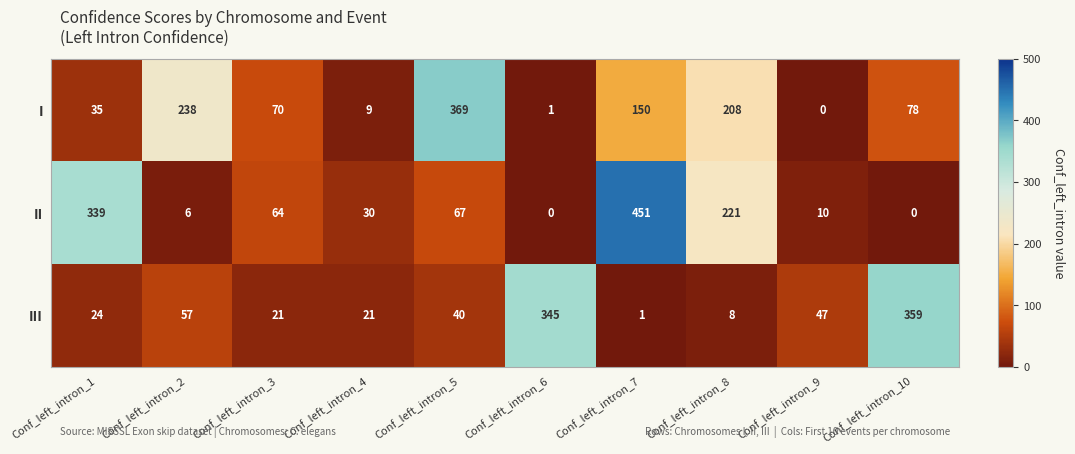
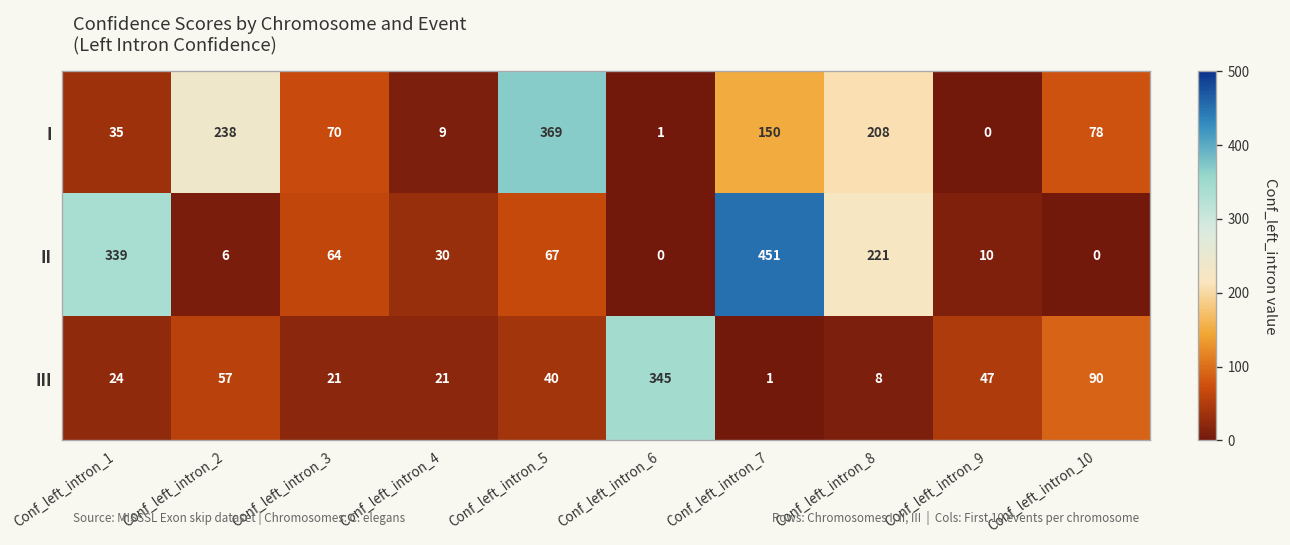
  {
    "I": {
      "Conf_left_intron_1": 35,
      "Conf_left_intron_2": 238,
      "Conf_left_intron_3": 70,
      "Conf_left_intron_4": 9,
      "Conf_left_intron_5": 369,
      "Conf_left_intron_6": 1,
      "Conf_left_intron_7": 150,
      "Conf_left_intron_8": 208,
      "Conf_left_intron_9": 0,
      "Conf_left_intron_10": 78
    },
    "II": {
      "Conf_left_intron_1": 339,
      "Conf_left_intron_2": 6,
      "Conf_left_intron_3": 64,
      "Conf_left_intron_4": 30,
      "Conf_left_intron_5": 67,
      "Conf_left_intron_6": 0,
      "Conf_left_intron_7": 451,
      "Conf_left_intron_8": 221,
      "Conf_left_intron_9": 10,
      "Conf_left_intron_10": 0
    },
    "III": {
      "Conf_left_intron_1": 24,
      "Conf_left_intron_2": 57,
      "Conf_left_intron_3": 21,
      "Conf_left_intron_4": 21,
      "Conf_left_intron_5": 40,
      "Conf_left_intron_6": 345,
      "Conf_left_intron_7": 1,
      "Conf_left_intron_8": 8,
      "Conf_left_intron_9": 47,
-     "Conf_left_intron_10": 359
+     "Conf_left_intron_10": 90
    }
  }
